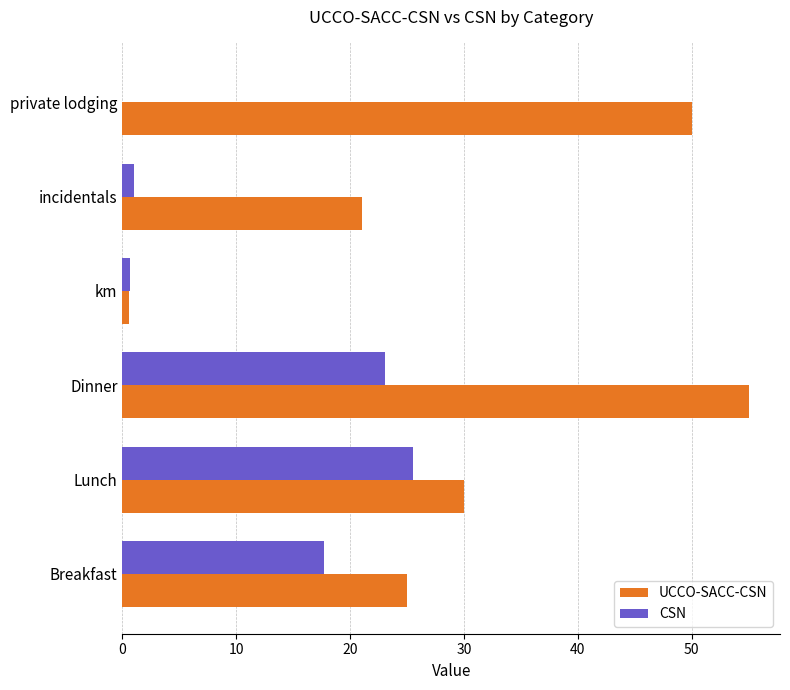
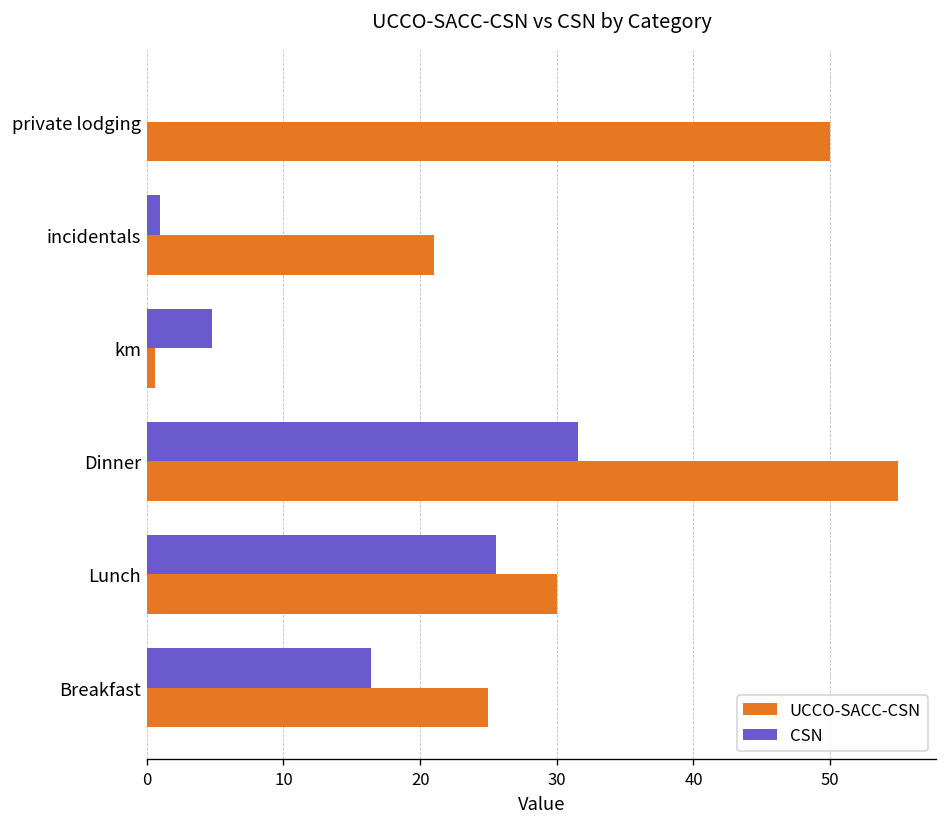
  {
    "UCCO-SACC-CSN": {
      "private lodging": 50.0,
      "incidentals": 21.0,
      "km": 0.6,
      "Dinner": 55.0,
      "Lunch": 30.0,
      "Breakfast": 25.0
    },
    "CSN": {
      "private lodging": 0.0,
      "incidentals": 1.0,
-     "km": 0.7,
-     "Dinner": 23.0,
+     "km": 4.8,
+     "Dinner": 31.6,
      "Lunch": 25.6,
-     "Breakfast": 17.7
+     "Breakfast": 16.4
    }
  }
